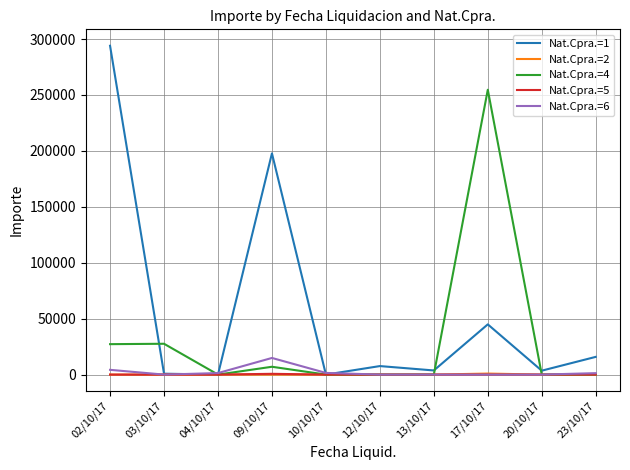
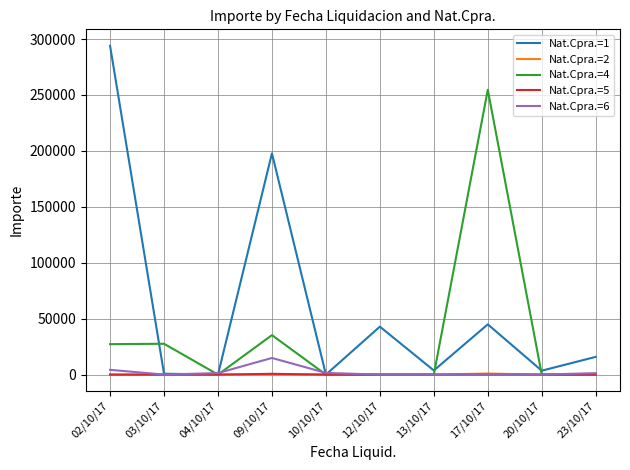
  {
    "Nat.Cpra.=1": {
      "02/10/17": 294000,
      "09/10/17": 198000,
-     "12/10/17": 8000,
+     "12/10/17": 43000,
      "13/10/17": 4000,
      "17/10/17": 45000,
      "20/10/17": 4000,
      "23/10/17": 16000
    },
    "Nat.Cpra.=4": {
      "02/10/17": 27000,
      "03/10/17": 28000,
-     "09/10/17": 7000,
+     "09/10/17": 35000,
      "17/10/17": 255000
    },
    "Nat.Cpra.=6": {
      "02/10/17": 4000,
      "09/10/17": 15000
    }
  }
